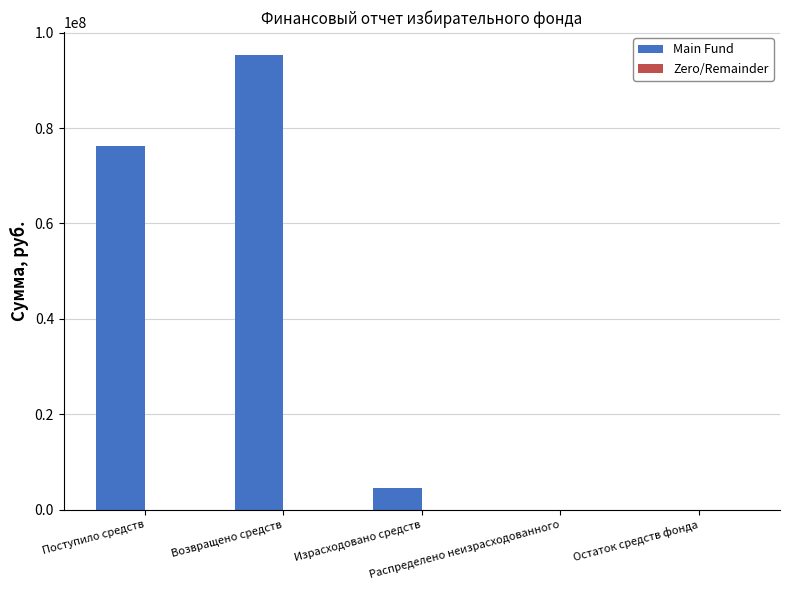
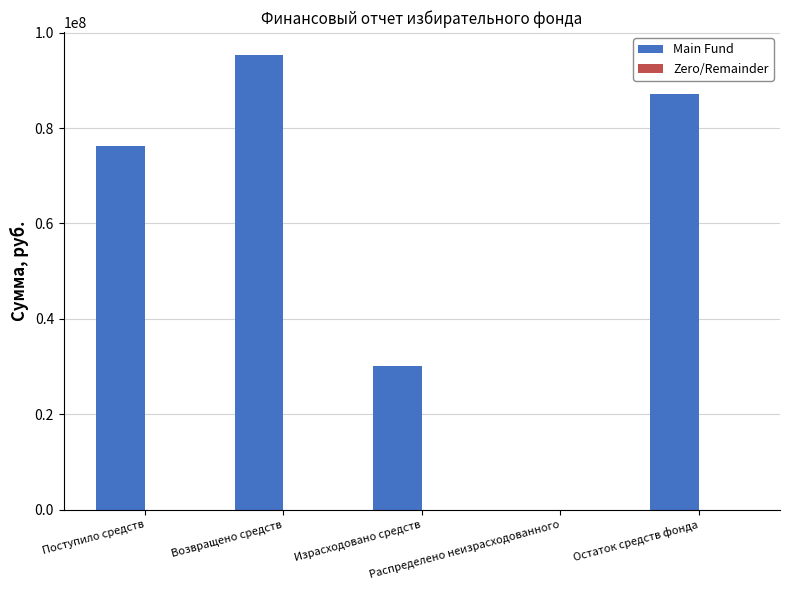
  {
    "Main Fund": {
      "Поступило средств": 76000000,
      "Возвращено средств": 95000000,
-     "Израсходовано средств": 5000000,
+     "Израсходовано средств": 30000000,
      "Распределено неизрасходованного": 0,
-     "Остаток средств фонда": 0
+     "Остаток средств фонда": 87000000
    },
    "Zero/Remainder": {
      "Поступило средств": 0,
      "Возвращено средств": 0,
      "Израсходовано средств": 0,
      "Распределено неизрасходованного": 0,
      "Остаток средств фонда": 0
    }
  }
